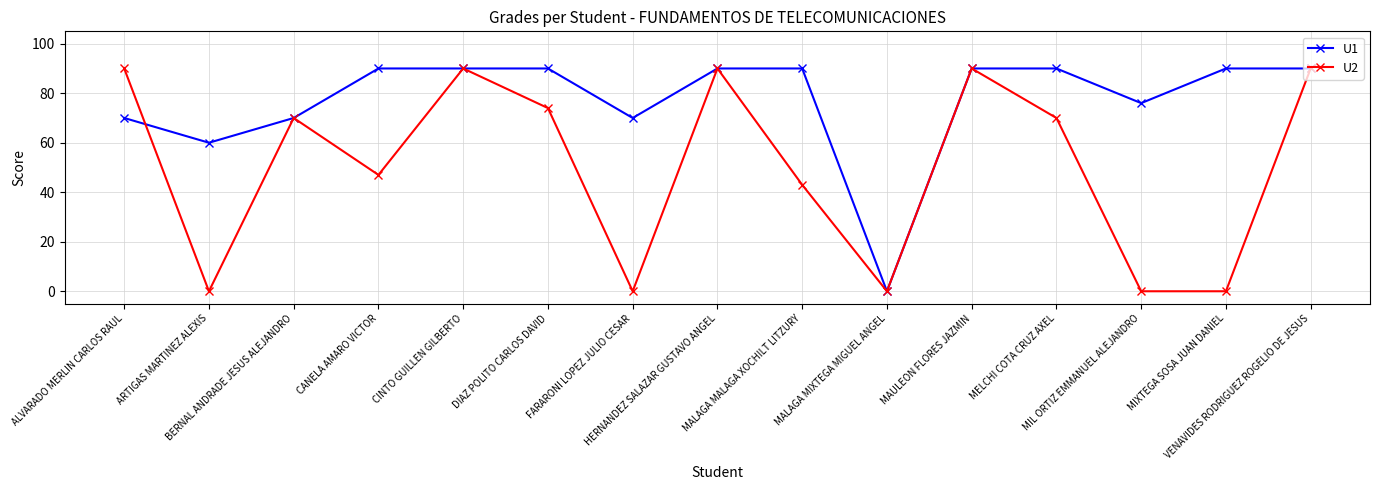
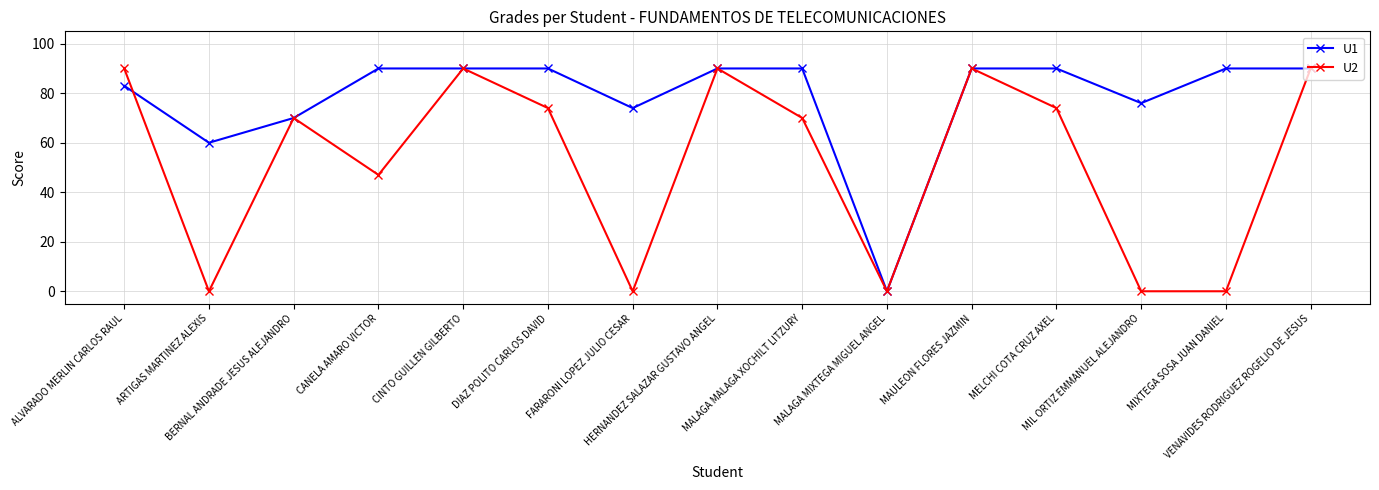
  {
    "U1": {
-     "ALVARADO MERLIN CARLOS RAUL": 70,
+     "ALVARADO MERLIN CARLOS RAUL": 83,
      "ARTIGAS MARTINEZ ALEXIS": 60,
      "CANELA AMARO VICTOR": 90,
      "DIAZ POLITO CARLOS DAVID": 90,
-     "FARARONI LOPEZ JULIO CESAR": 70,
+     "FARARONI LOPEZ JULIO CESAR": 74,
      "MALAGA MALAGA XOCHILT LITZURY": 90,
      "MELCHI COTA CRUZ AXEL": 90,
      "MIL ORTIZ EMMANUEL ALEJANDRO": 76,
      "MIXTEGA SOSA JUAN DANIEL": 90
    },
    "U2": {
      "ALVARADO MERLIN CARLOS RAUL": 90,
      "ARTIGAS MARTINEZ ALEXIS": 0,
      "CANELA AMARO VICTOR": 47,
      "DIAZ POLITO CARLOS DAVID": 74,
      "FARARONI LOPEZ JULIO CESAR": 0,
-     "MALAGA MALAGA XOCHILT LITZURY": 43,
-     "MELCHI COTA CRUZ AXEL": 70,
+     "MALAGA MALAGA XOCHILT LITZURY": 70,
+     "MELCHI COTA CRUZ AXEL": 74,
      "MIL ORTIZ EMMANUEL ALEJANDRO": 0,
      "MIXTEGA SOSA JUAN DANIEL": 0
    }
  }
